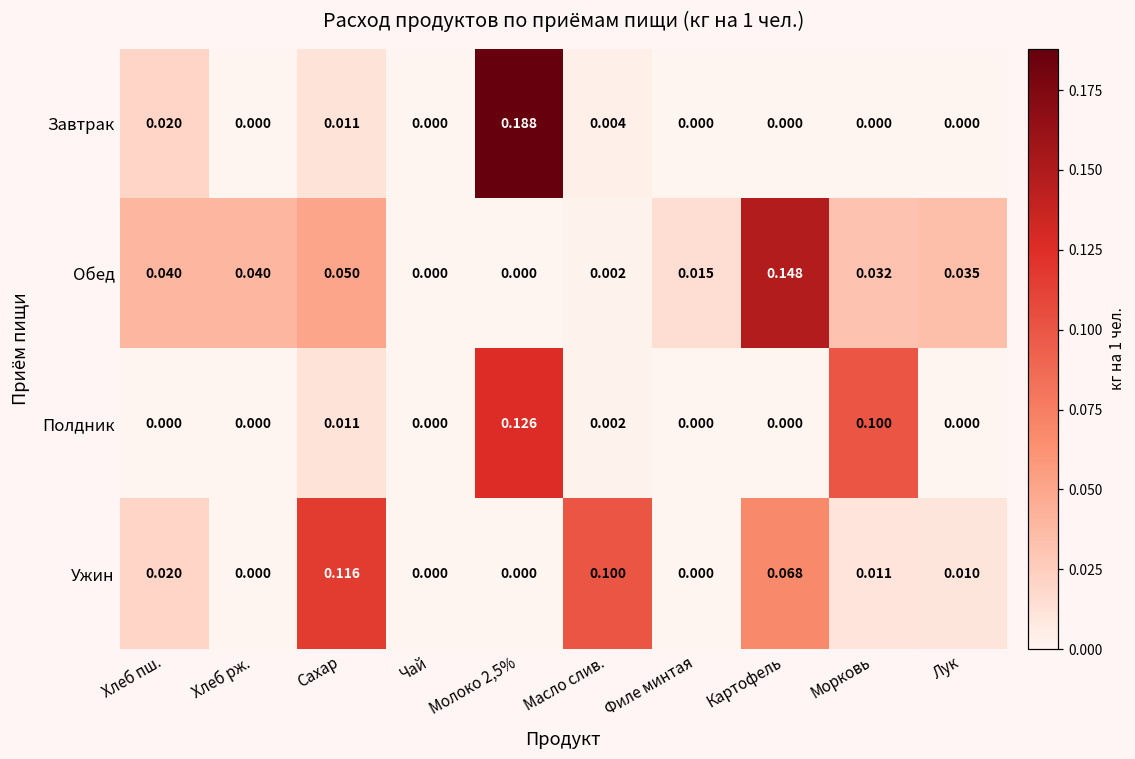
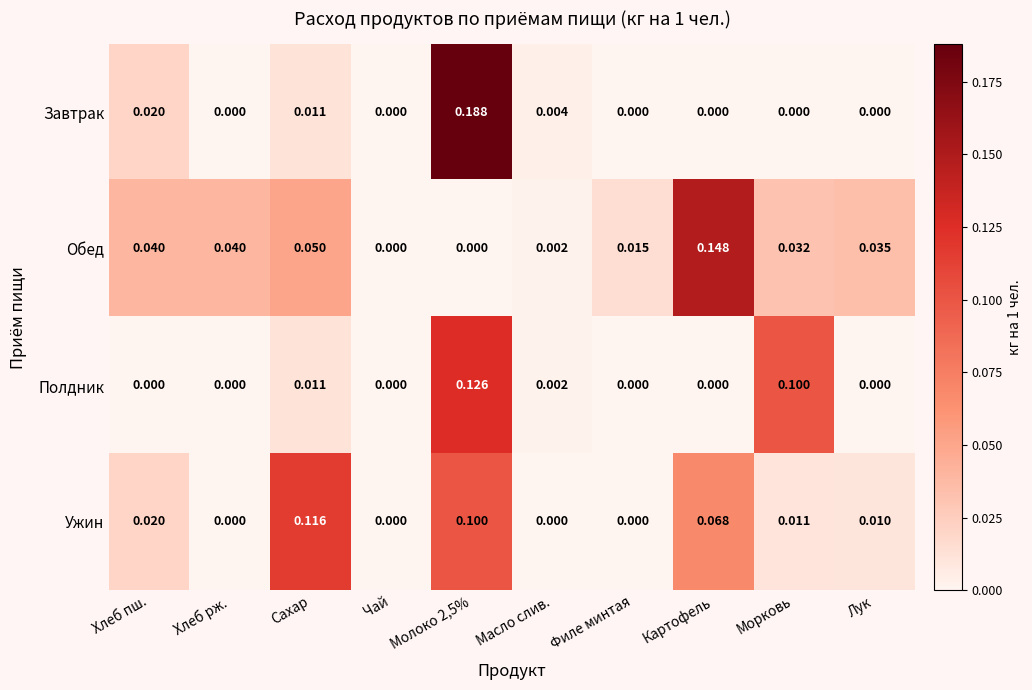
  {
    "Завтрак": {
      "Хлеб пш.": 0.020,
      "Хлеб рж.": 0.000,
      "Сахар": 0.011,
      "Чай": 0.000,
      "Молоко 2,5%": 0.188,
      "Масло слив.": 0.004,
      "Филе минтая": 0.000,
      "Картофель": 0.000,
      "Морковь": 0.000,
      "Лук": 0.000
    },
    "Обед": {
      "Хлеб пш.": 0.040,
      "Хлеб рж.": 0.040,
      "Сахар": 0.050,
      "Чай": 0.000,
      "Молоко 2,5%": 0.000,
      "Масло слив.": 0.002,
      "Филе минтая": 0.015,
      "Картофель": 0.148,
      "Морковь": 0.032,
      "Лук": 0.035
    },
    "Полдник": {
      "Хлеб пш.": 0.000,
      "Хлеб рж.": 0.000,
      "Сахар": 0.011,
      "Чай": 0.000,
      "Молоко 2,5%": 0.126,
      "Масло слив.": 0.002,
      "Филе минтая": 0.000,
      "Картофель": 0.000,
      "Морковь": 0.100,
      "Лук": 0.000
    },
    "Ужин": {
      "Хлеб пш.": 0.020,
      "Хлеб рж.": 0.000,
      "Сахар": 0.116,
      "Чай": 0.000,
-     "Молоко 2,5%": 0.000,
-     "Масло слив.": 0.100,
+     "Молоко 2,5%": 0.100,
+     "Масло слив.": 0.000,
      "Филе минтая": 0.000,
      "Картофель": 0.068,
      "Морковь": 0.011,
      "Лук": 0.010
    }
  }
